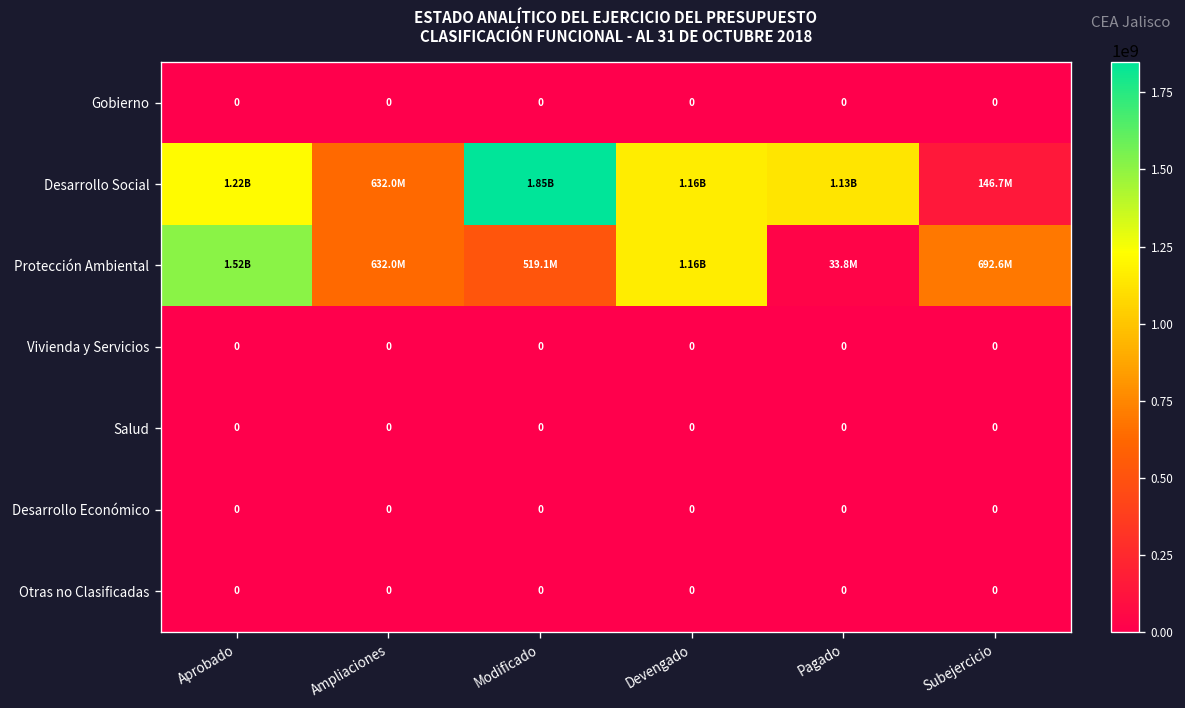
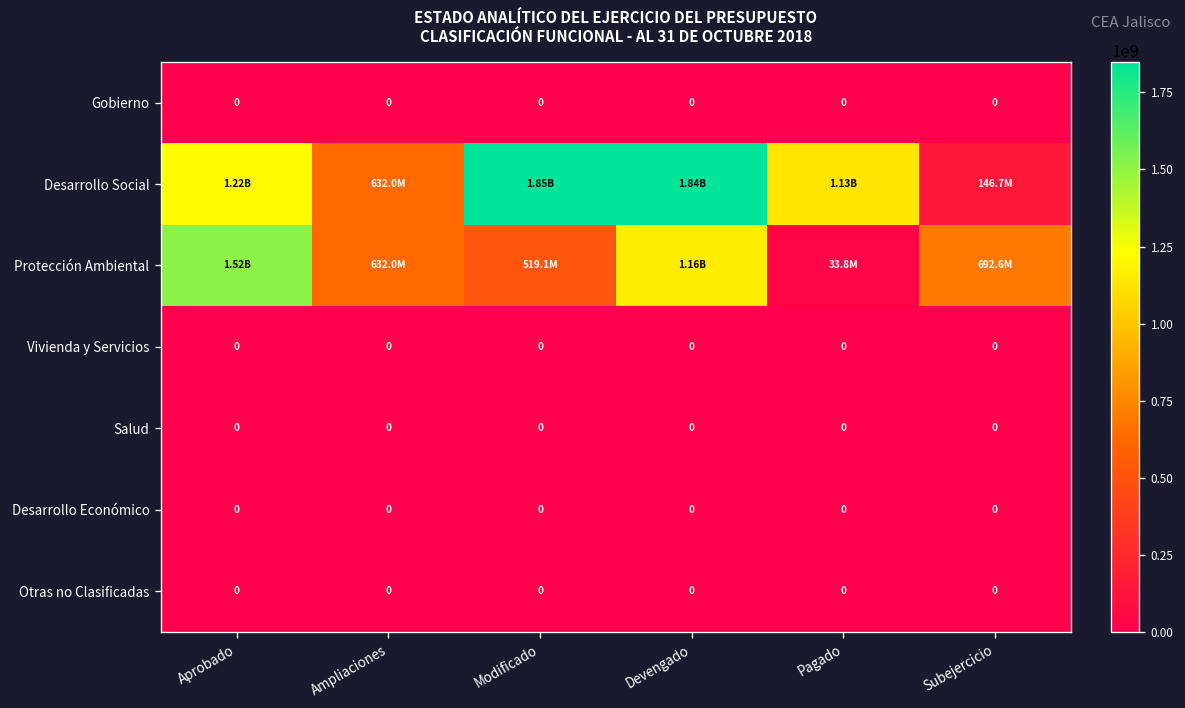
  {
    "Gobierno": {
      "Aprobado": "0",
      "Ampliaciones": "0",
      "Modificado": "0",
      "Devengado": "0",
      "Pagado": "0",
      "Subejercicio": "0"
    },
    "Desarrollo Social": {
      "Aprobado": "1.22B",
      "Ampliaciones": "632.0M",
      "Modificado": "1.85B",
-     "Devengado": "1.16B",
+     "Devengado": "1.84B",
      "Pagado": "1.13B",
      "Subejercicio": "146.7M"
    },
    "Protección Ambiental": {
      "Aprobado": "1.52B",
      "Ampliaciones": "632.0M",
      "Modificado": "519.1M",
      "Devengado": "1.16B",
      "Pagado": "33.8M",
      "Subejercicio": "692.6M"
    },
    "Vivienda y Servicios": {
      "Aprobado": "0",
      "Ampliaciones": "0",
      "Modificado": "0",
      "Devengado": "0",
      "Pagado": "0",
      "Subejercicio": "0"
    },
    "Salud": {
      "Aprobado": "0",
      "Ampliaciones": "0",
      "Modificado": "0",
      "Devengado": "0",
      "Pagado": "0",
      "Subejercicio": "0"
    },
    "Desarrollo Económico": {
      "Aprobado": "0",
      "Ampliaciones": "0",
      "Modificado": "0",
      "Devengado": "0",
      "Pagado": "0",
      "Subejercicio": "0"
    },
    "Otras no Clasificadas": {
      "Aprobado": "0",
      "Ampliaciones": "0",
      "Modificado": "0",
      "Devengado": "0",
      "Pagado": "0",
      "Subejercicio": "0"
    }
  }
